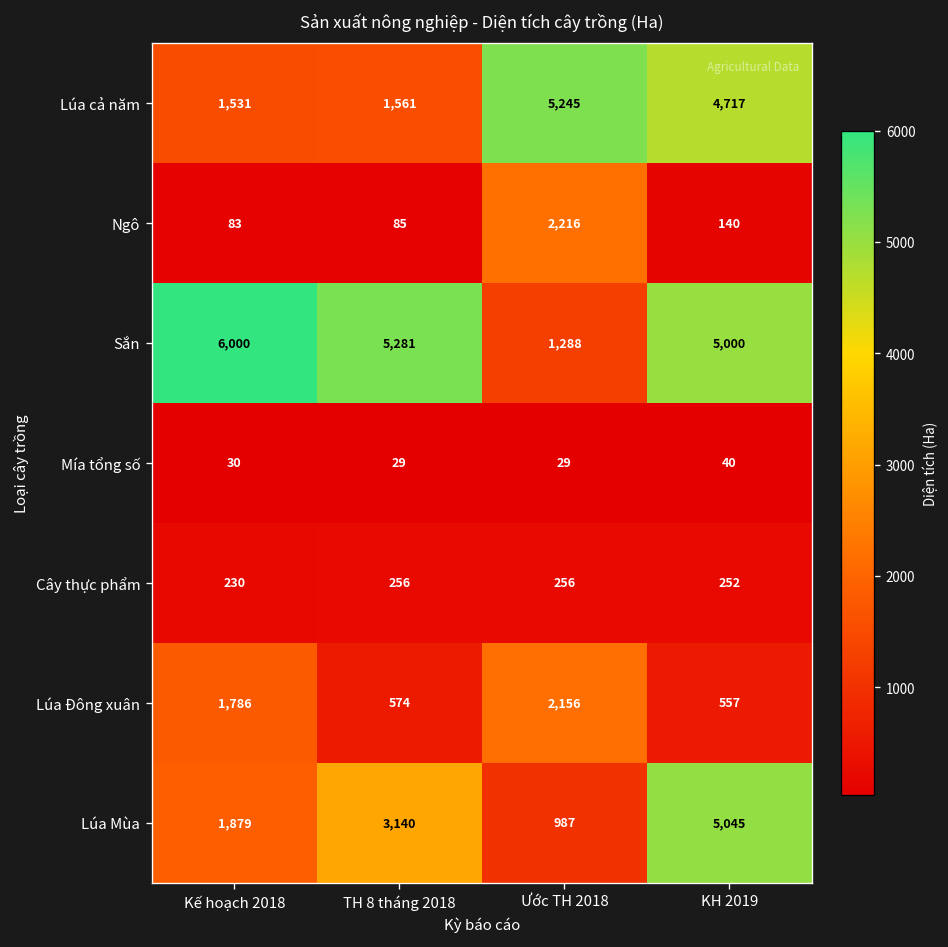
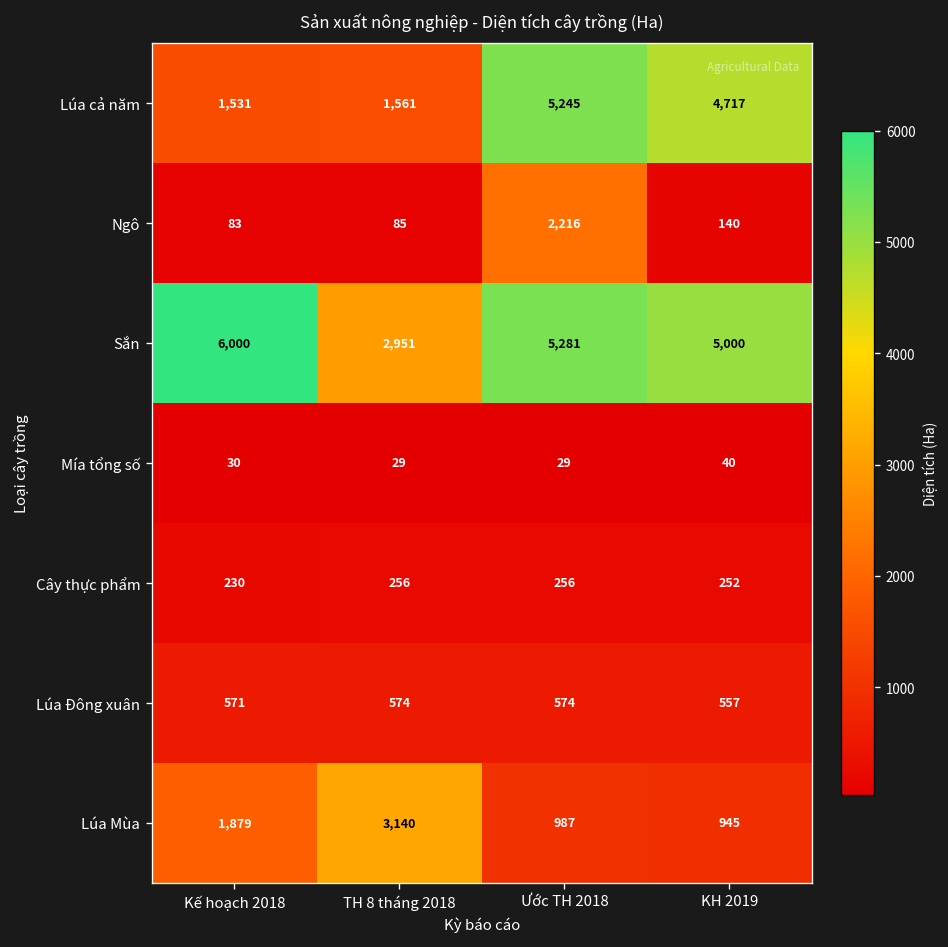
  {
    "Lúa cả năm": {
      "Kế hoạch 2018": "1,531",
      "TH 8 tháng 2018": "1,561",
      "Ước TH 2018": "5,245"
    },
    "Ngô": {
      "Kế hoạch 2018": "83",
      "TH 8 tháng 2018": "85",
      "Ước TH 2018": "2,216",
      "KH 2019": "140"
    },
    "Sắn": {
      "Kế hoạch 2018": "6,000",
-     "TH 8 tháng 2018": "5,281",
-     "Ước TH 2018": "1,288",
+     "TH 8 tháng 2018": "2,951",
+     "Ước TH 2018": "5,281",
      "KH 2019": "5,000"
    },
    "Mía tổng số": {
      "Kế hoạch 2018": "30",
      "TH 8 tháng 2018": "29",
      "Ước TH 2018": "29",
      "KH 2019": "40"
    },
    "Cây thực phẩm": {
      "Kế hoạch 2018": "230",
      "TH 8 tháng 2018": "256",
      "Ước TH 2018": "256",
      "KH 2019": "252"
    },
    "Lúa Đông xuân": {
-     "Kế hoạch 2018": "1,786",
+     "Kế hoạch 2018": "571",
      "TH 8 tháng 2018": "574",
-     "Ước TH 2018": "2,156",
+     "Ước TH 2018": "574",
      "KH 2019": "557"
    },
    "Lúa Mùa": {
      "Kế hoạch 2018": "1,879",
      "TH 8 tháng 2018": "3,140",
      "Ước TH 2018": "987",
-     "KH 2019": "5,045"
+     "KH 2019": "945"
    }
  }
